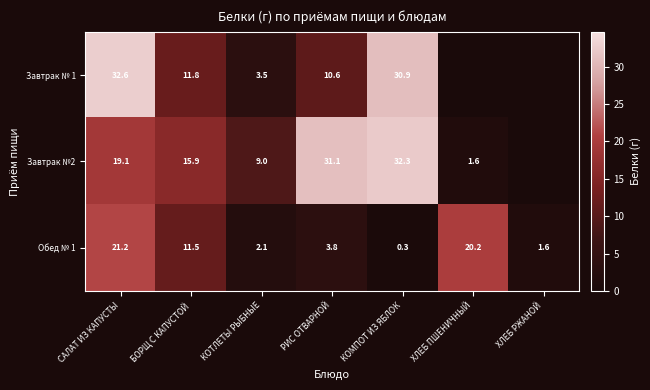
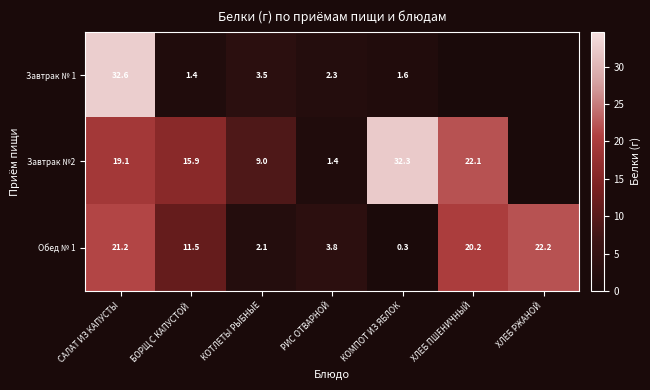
  {
    "Завтрак № 1": {
      "САЛАТ ИЗ КАПУСТЫ": 32.6,
-     "БОРЩ С КАПУСТОЙ": 11.8,
+     "БОРЩ С КАПУСТОЙ": 1.4,
      "КОТЛЕТЫ РЫБНЫЕ": 3.5,
-     "РИС ОТВАРНОЙ": 10.6,
-     "КОМПОТ ИЗ ЯБЛОК": 30.9
+     "РИС ОТВАРНОЙ": 2.3,
+     "КОМПОТ ИЗ ЯБЛОК": 1.6
    },
    "Завтрак №2": {
      "САЛАТ ИЗ КАПУСТЫ": 19.1,
      "БОРЩ С КАПУСТОЙ": 15.9,
      "КОТЛЕТЫ РЫБНЫЕ": 9.0,
-     "РИС ОТВАРНОЙ": 31.1,
+     "РИС ОТВАРНОЙ": 1.4,
      "КОМПОТ ИЗ ЯБЛОК": 32.3,
-     "ХЛЕБ ПШЕНИЧНЫЙ": 1.6
+     "ХЛЕБ ПШЕНИЧНЫЙ": 22.1
    },
    "Обед № 1": {
      "САЛАТ ИЗ КАПУСТЫ": 21.2,
      "БОРЩ С КАПУСТОЙ": 11.5,
      "КОТЛЕТЫ РЫБНЫЕ": 2.1,
      "РИС ОТВАРНОЙ": 3.8,
      "КОМПОТ ИЗ ЯБЛОК": 0.3,
      "ХЛЕБ ПШЕНИЧНЫЙ": 20.2,
-     "ХЛЕБ РЖАНОЙ": 1.6
+     "ХЛЕБ РЖАНОЙ": 22.2
    }
  }
